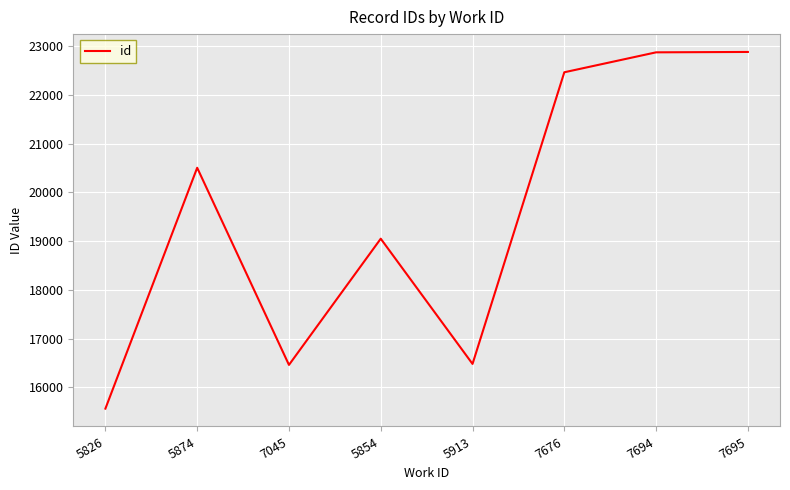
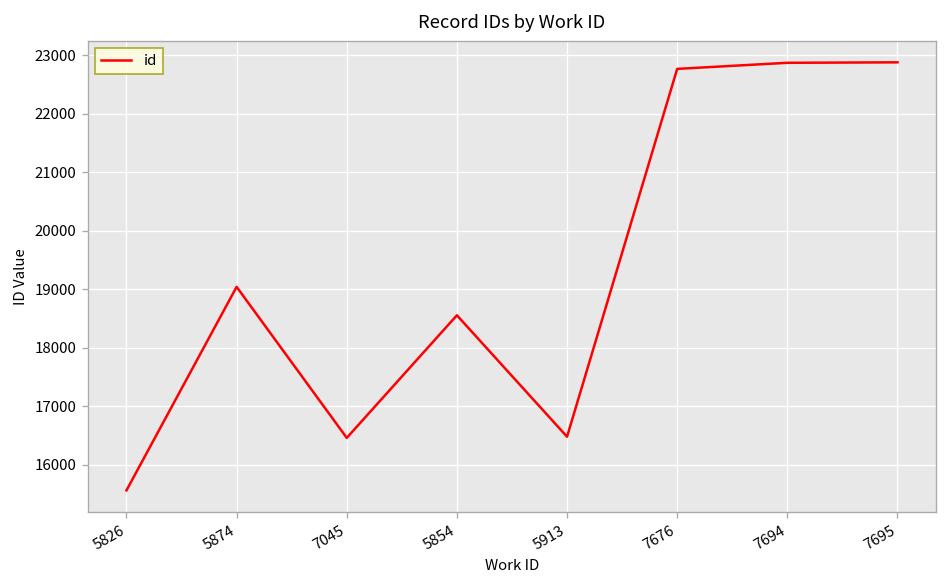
  {
    "5826": 15600,
-   "5874": 20500,
+   "5874": 19000,
    "7045": 16500,
-   "5854": 19100,
+   "5854": 18600,
    "5913": 16500,
-   "7676": 22500,
+   "7676": 22800,
    "7694": 22900,
    "7695": 22900
  }
